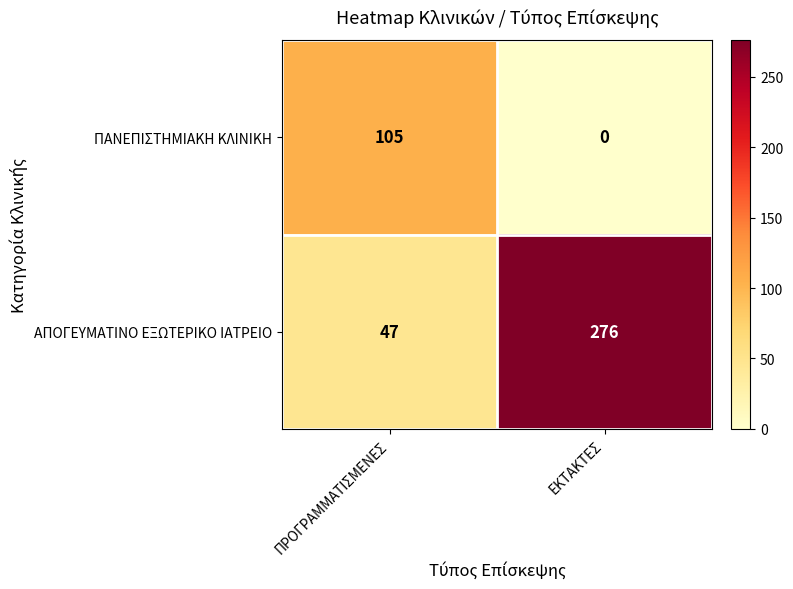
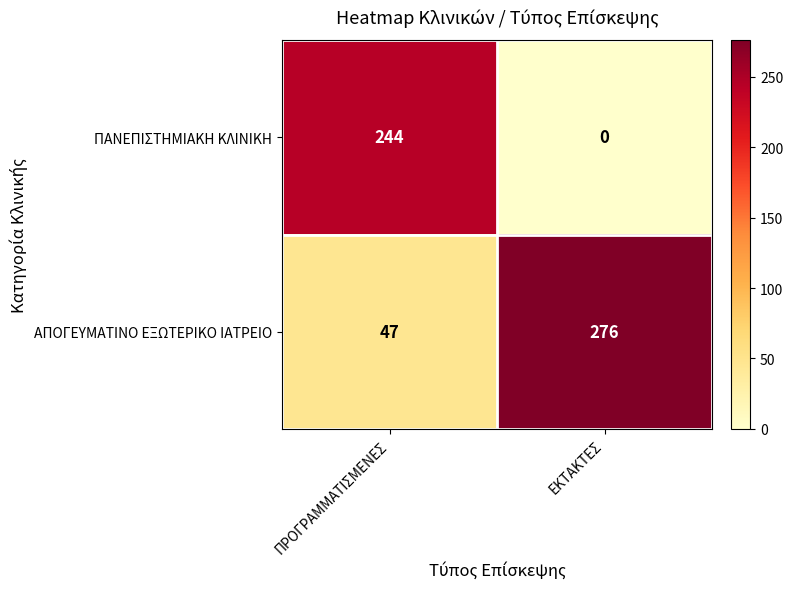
  {
    "ΠΑΝΕΠΙΣΤΗΜΙΑΚΗ ΚΛΙΝΙΚΗ": {
-     "ΠΡΟΓΡΑΜΜΑΤΙΣΜΕΝΕΣ": 105,
+     "ΠΡΟΓΡΑΜΜΑΤΙΣΜΕΝΕΣ": 244,
      "ΕΚΤΑΚΤΕΣ": 0
    },
    "ΑΠΟΓΕΥΜΑΤΙΝΟ ΕΞΩΤΕΡΙΚΟ ΙΑΤΡΕΙΟ": {
      "ΠΡΟΓΡΑΜΜΑΤΙΣΜΕΝΕΣ": 47,
      "ΕΚΤΑΚΤΕΣ": 276
    }
  }
